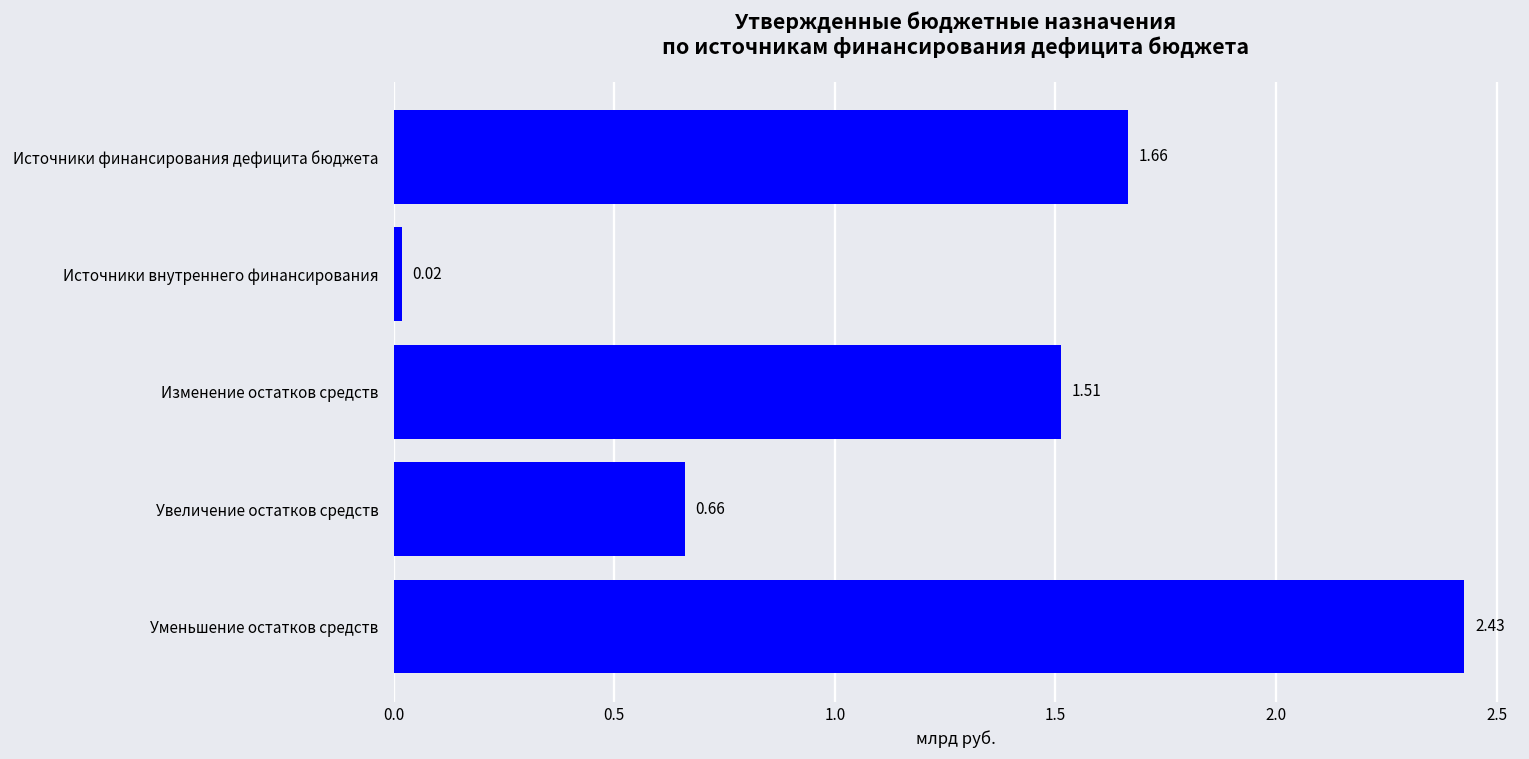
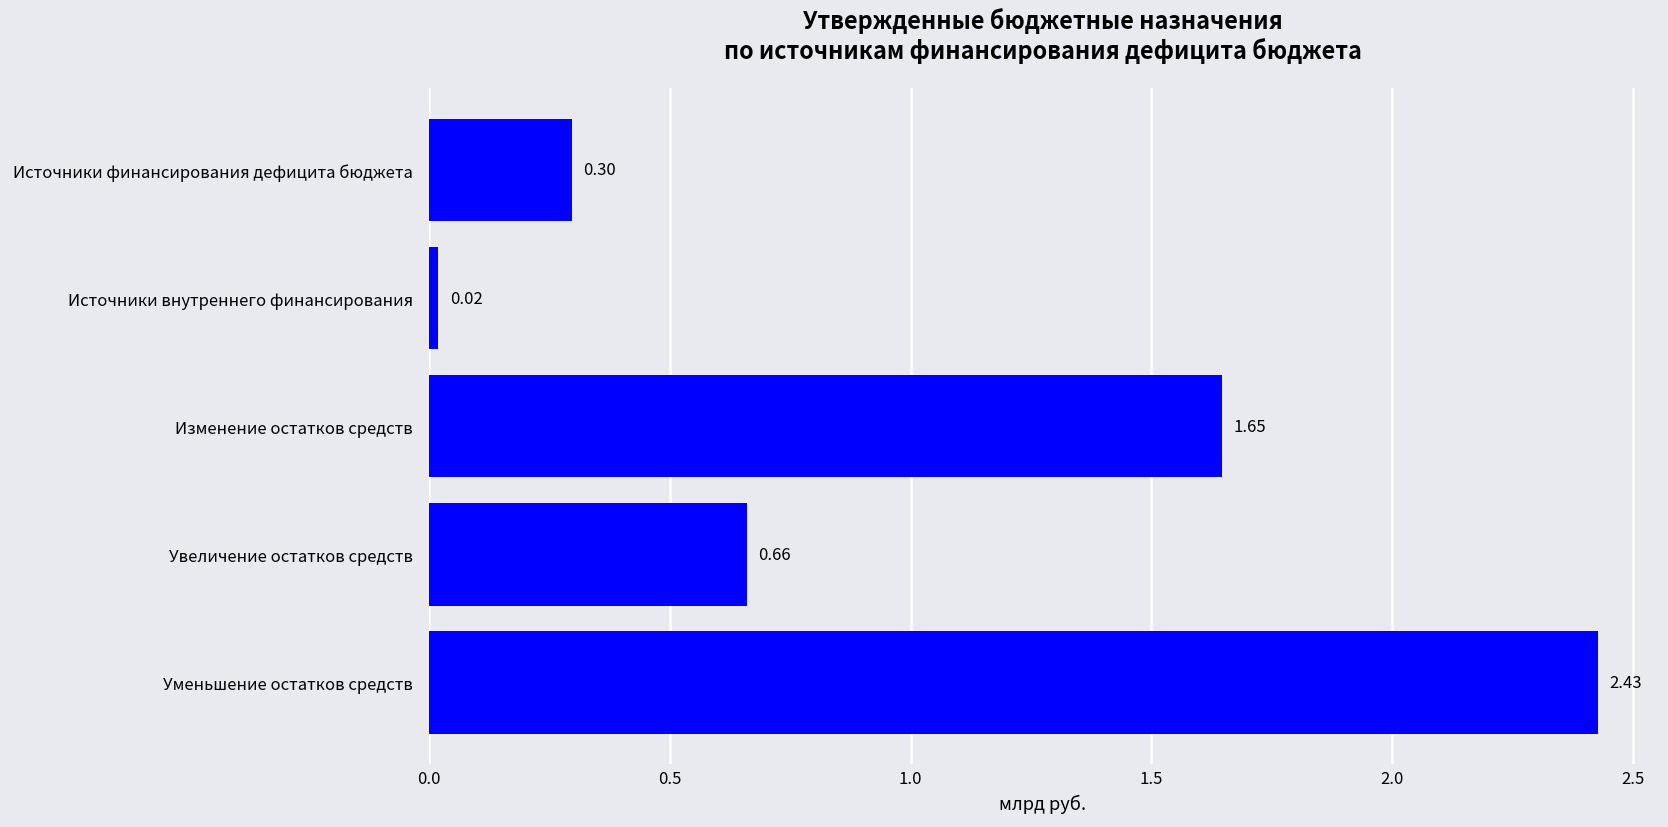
  {
-   "Источники финансирования дефицита бюджета": 1.66,
+   "Источники финансирования дефицита бюджета": 0.30,
    "Источники внутреннего финансирования": 0.02,
-   "Изменение остатков средств": 1.51,
+   "Изменение остатков средств": 1.65,
    "Увеличение остатков средств": 0.66,
    "Уменьшение остатков средств": 2.43
  }
